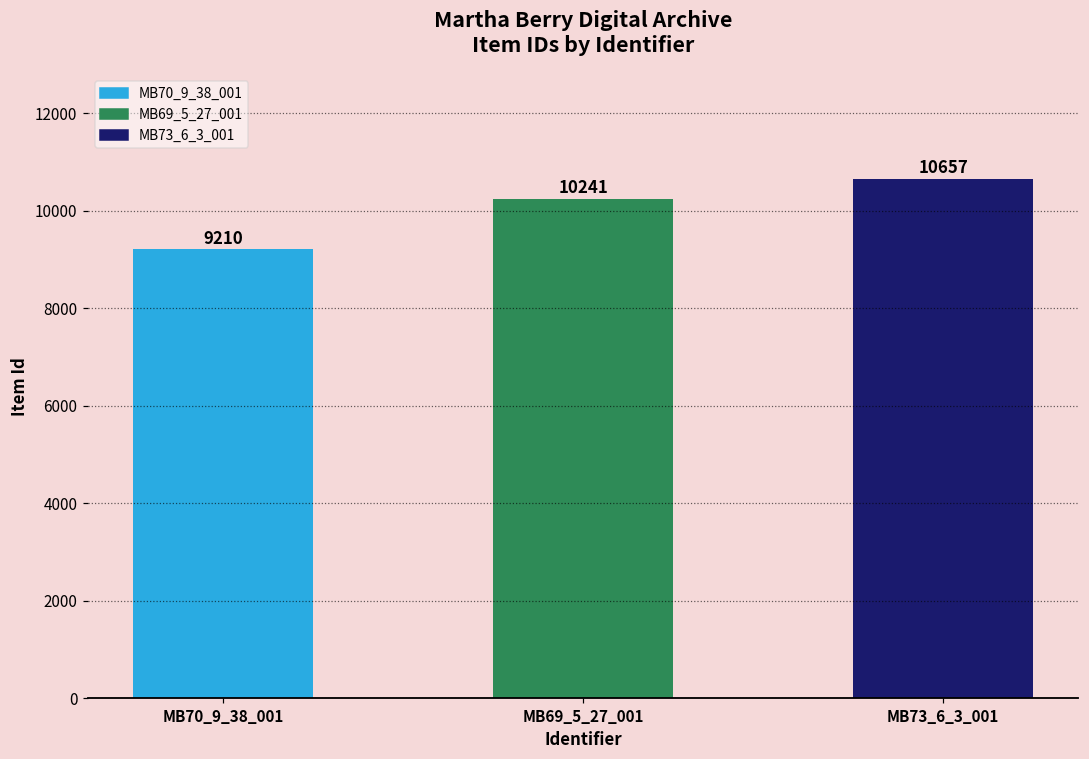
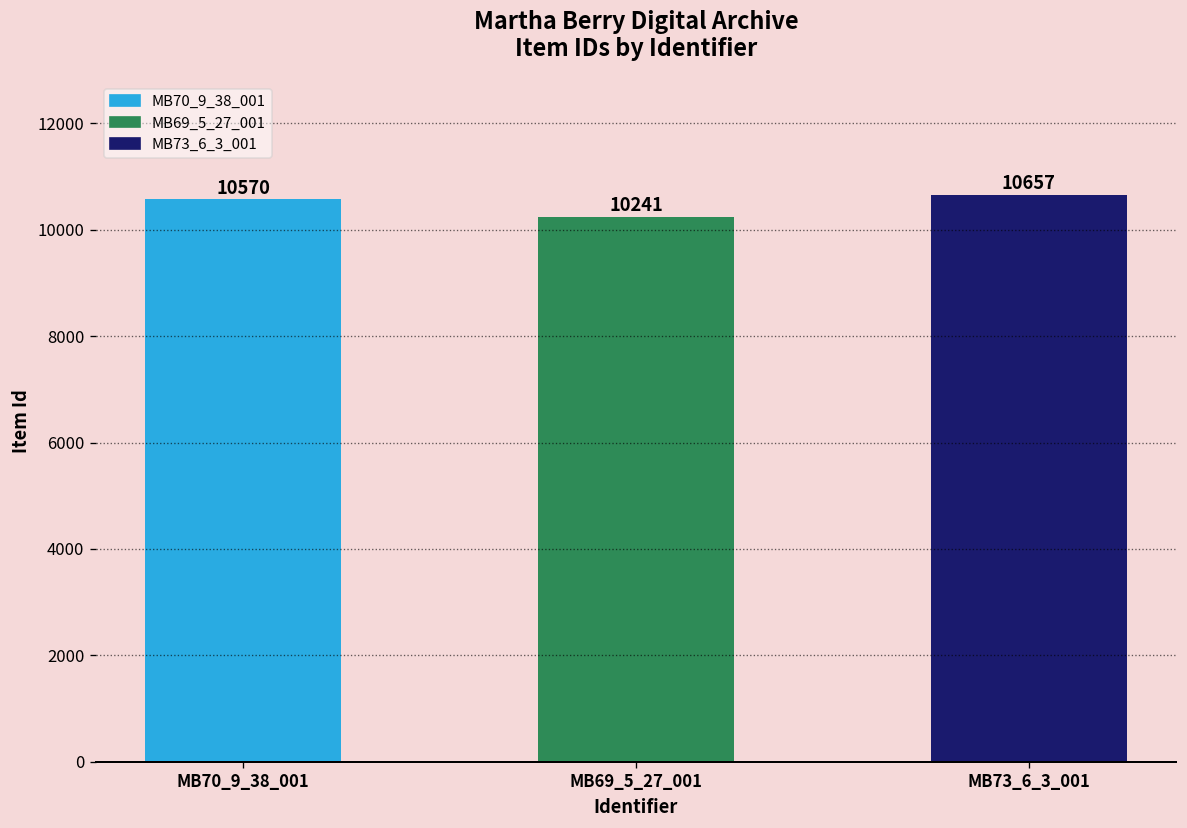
  {
-   "MB70_9_38_001": 9210,
+   "MB70_9_38_001": 10570,
    "MB69_5_27_001": 10241,
    "MB73_6_3_001": 10657
  }
